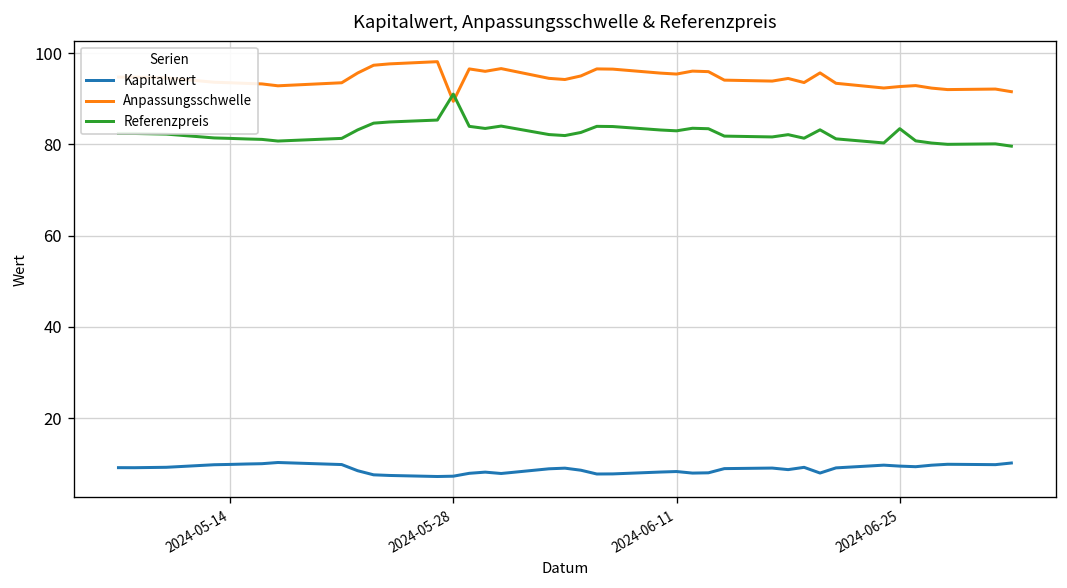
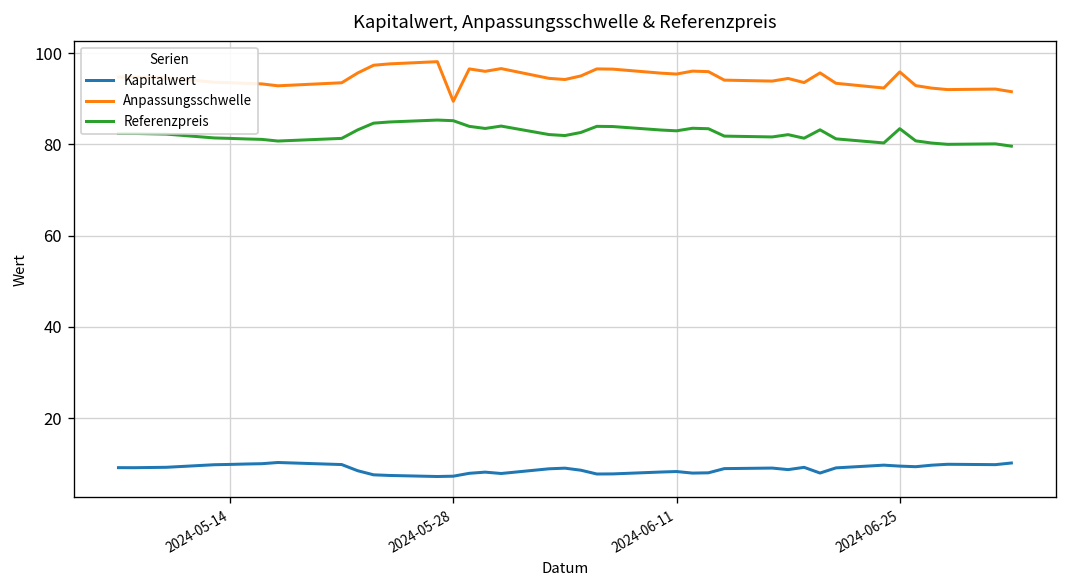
  {
    "Kapitalwert": {
      "2024-05-14": 10,
      "2024-05-28": 7,
      "2024-06-11": 8,
      "2024-06-25": 9
    },
    "Anpassungsschwelle": {
      "2024-05-28": 89,
      "2024-06-11": 95,
-     "2024-06-25": 93
+     "2024-06-25": 96
    },
    "Referenzpreis": {
      "2024-05-14": 81,
-     "2024-05-28": 91,
+     "2024-05-28": 85,
      "2024-06-11": 83,
      "2024-06-25": 83
    }
  }
